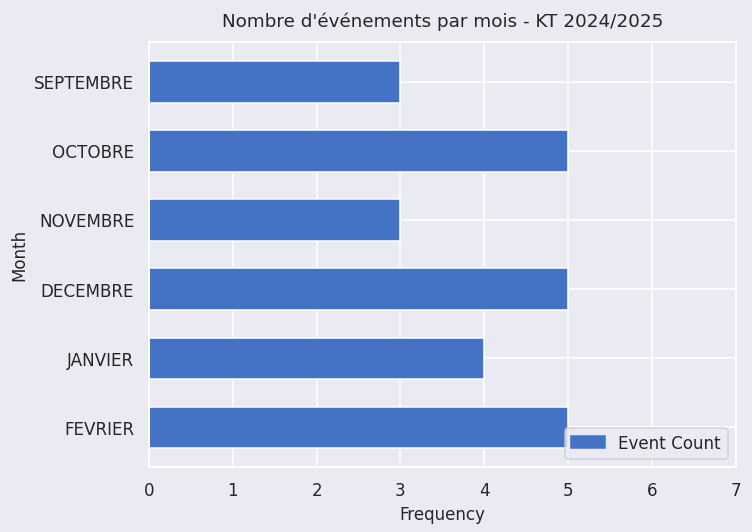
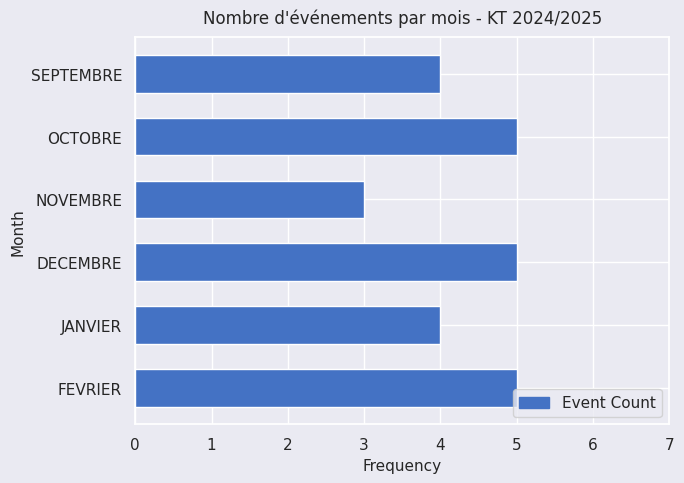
  {
-   "SEPTEMBRE": 3,
+   "SEPTEMBRE": 4,
    "OCTOBRE": 5,
    "NOVEMBRE": 3,
    "DECEMBRE": 5,
    "JANVIER": 4,
    "FEVRIER": 5
  }
